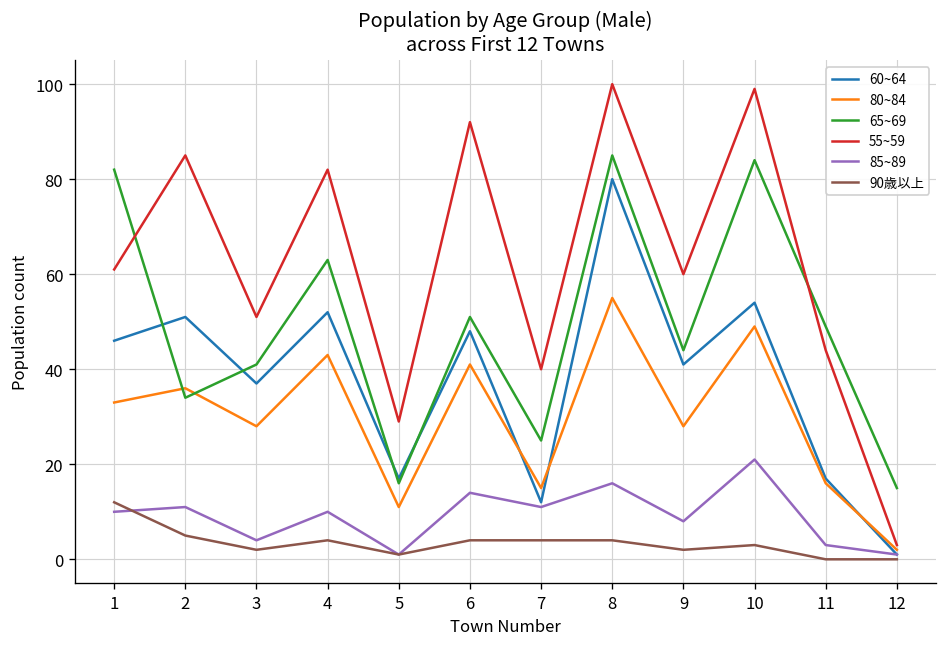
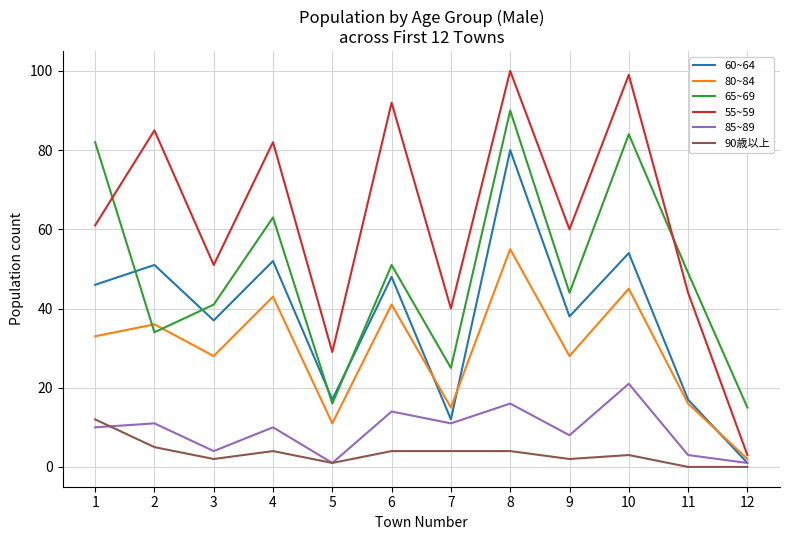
  {
    "60~64": {
      "1": 46,
      "2": 51,
      "3": 37,
      "4": 52,
      "5": 17,
      "6": 48,
      "7": 12,
      "8": 80,
-     "9": 41,
+     "9": 38,
      "10": 54,
      "11": 17
    },
    "80~84": {
      "1": 33,
      "2": 36,
      "3": 28,
      "4": 43,
      "5": 11,
      "6": 41,
      "7": 15,
      "8": 55,
      "9": 28,
-     "10": 49,
+     "10": 45,
      "11": 16,
      "12": 2
    },
    "65~69": {
      "1": 82,
      "2": 34,
      "3": 41,
      "4": 63,
      "5": 16,
      "6": 51,
      "7": 25,
-     "8": 85,
+     "8": 90,
      "9": 44,
      "10": 84,
      "11": 49,
      "12": 15
    },
    "55~59": {
      "1": 61,
      "2": 85,
      "3": 51,
      "4": 82,
      "5": 29,
      "6": 92,
      "7": 40,
      "8": 100,
      "9": 60,
      "10": 99,
      "11": 44,
      "12": 3
    },
    "85~89": {
      "1": 10,
      "2": 11,
      "3": 4,
      "4": 10,
      "6": 14,
      "7": 11,
      "8": 16,
      "9": 8,
      "10": 21,
      "11": 3
    },
    "90歳以上": {
      "1": 12,
      "2": 5,
      "3": 2,
      "4": 4,
      "6": 4,
      "7": 4,
      "8": 4,
      "9": 2,
      "10": 3,
      "11": 0,
      "12": 0
    }
  }
